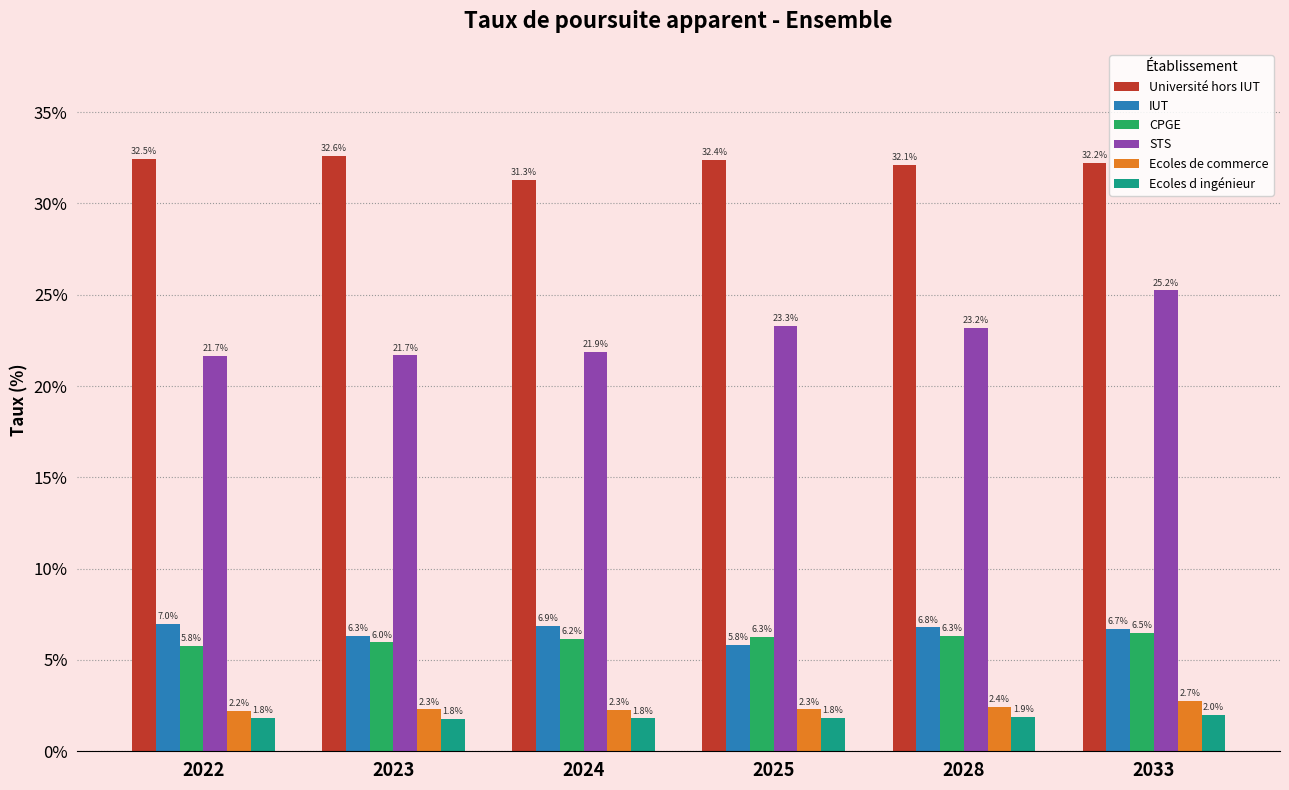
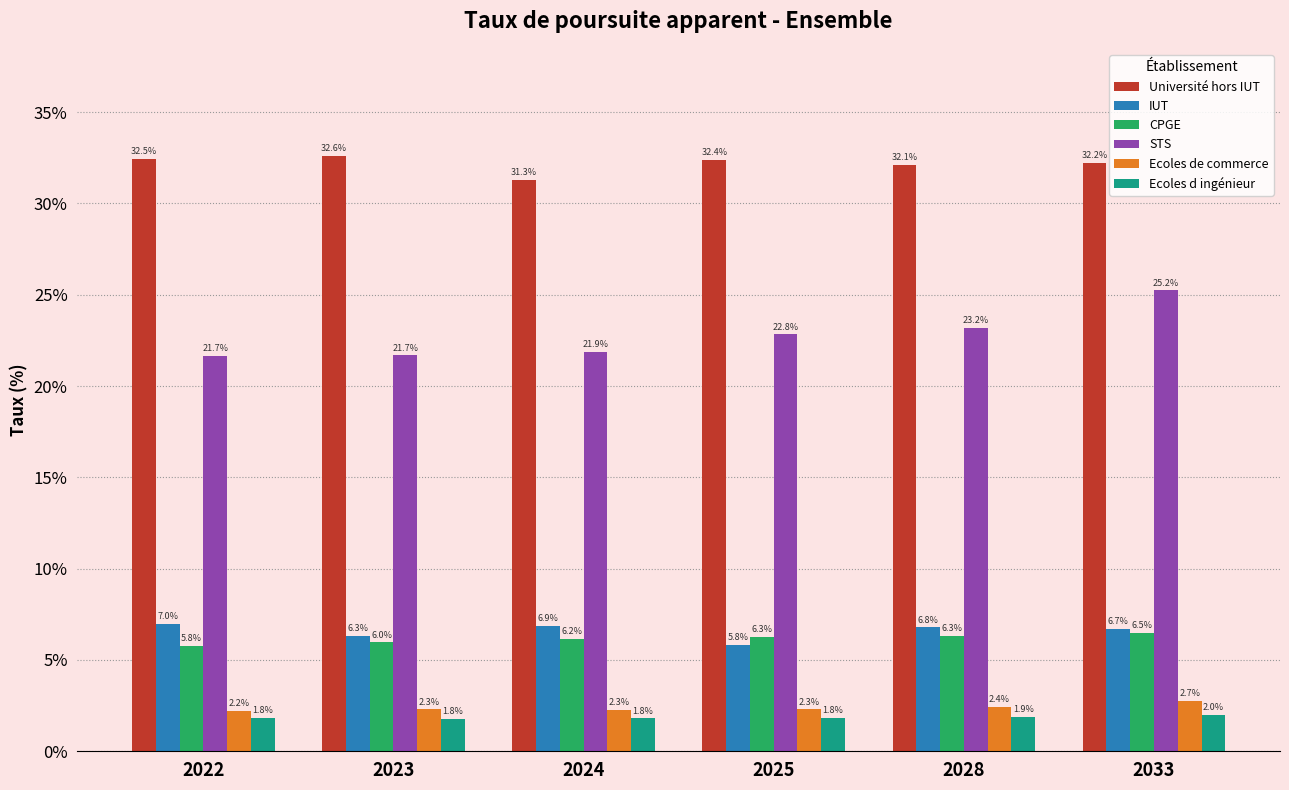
  {
    "Université hors IUT": {
      "2022": "32.5%",
      "2023": "32.6%",
      "2024": "31.3%",
      "2025": "32.4%",
      "2028": "32.1%",
      "2033": "32.2%"
    },
    "IUT": {
      "2022": "7.0%",
      "2023": "6.3%",
      "2024": "6.9%",
      "2025": "5.8%",
      "2028": "6.8%",
      "2033": "6.7%"
    },
    "STS": {
      "2022": "21.7%",
      "2023": "21.7%",
      "2024": "21.9%",
-     "2025": "23.3%",
+     "2025": "22.8%",
      "2028": "23.2%",
      "2033": "25.2%"
    },
    "Ecoles de commerce": {
      "2022": "2.2%",
      "2023": "2.3%",
      "2024": "2.3%",
      "2025": "2.3%",
      "2028": "2.4%",
      "2033": "2.7%"
    }
  }
